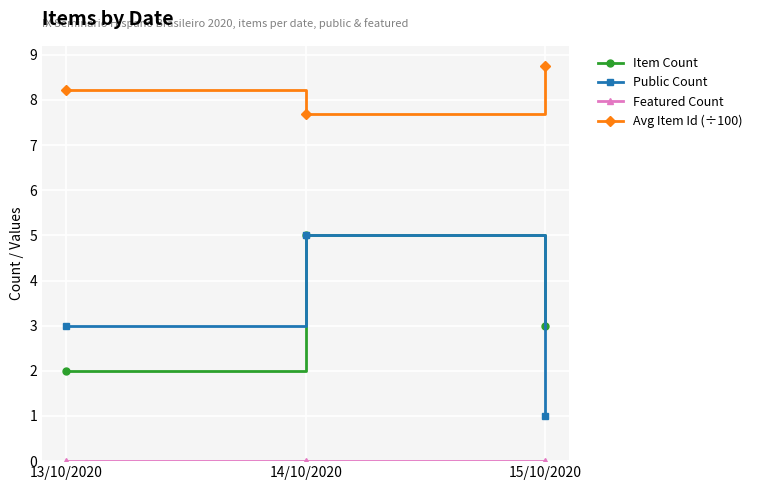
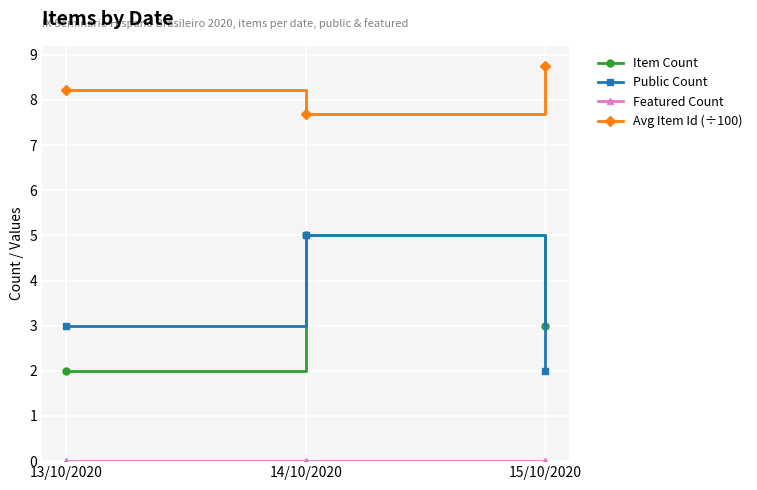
  {
    "Item Count": {
      "13/10/2020": 2,
      "15/10/2020": 3
    },
    "Public Count": {
      "13/10/2020": 3,
-     "15/10/2020": 1
+     "15/10/2020": 2
    },
    "Featured Count": {
      "13/10/2020": 0,
      "14/10/2020": 0,
      "15/10/2020": 0
    },
    "Avg Item Id (÷100)": {
      "13/10/2020": 8.2,
      "14/10/2020": 7.7,
      "15/10/2020": 8.8
    }
  }
